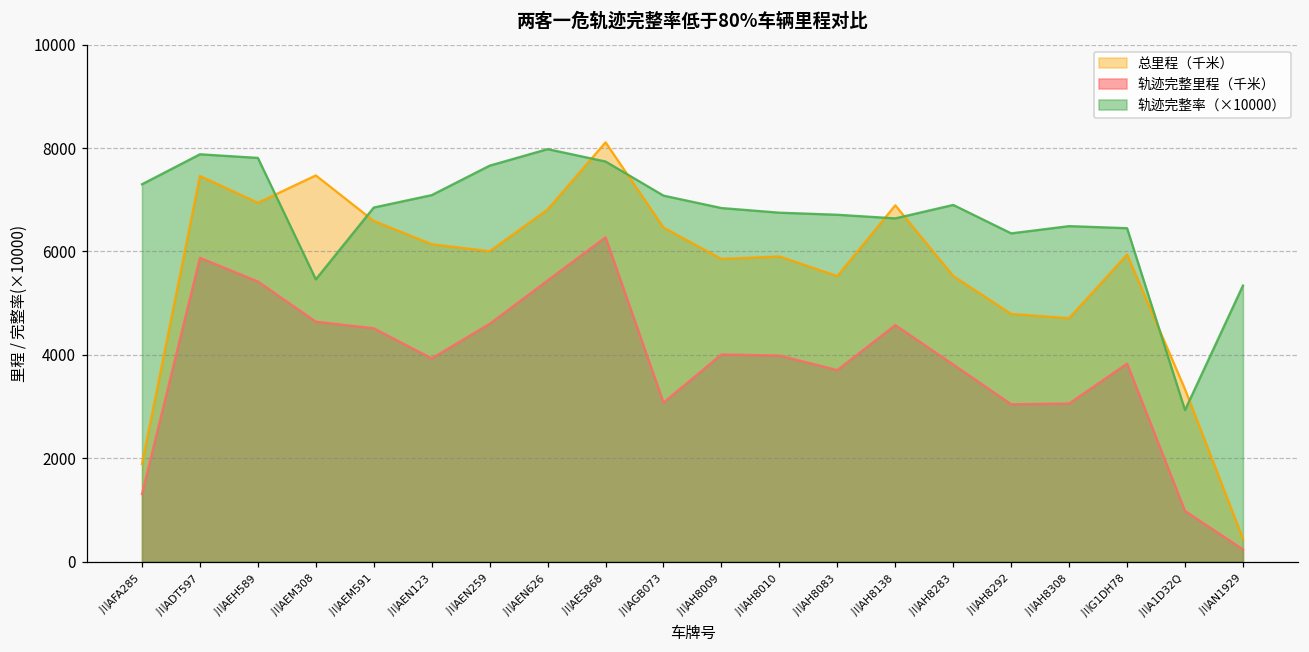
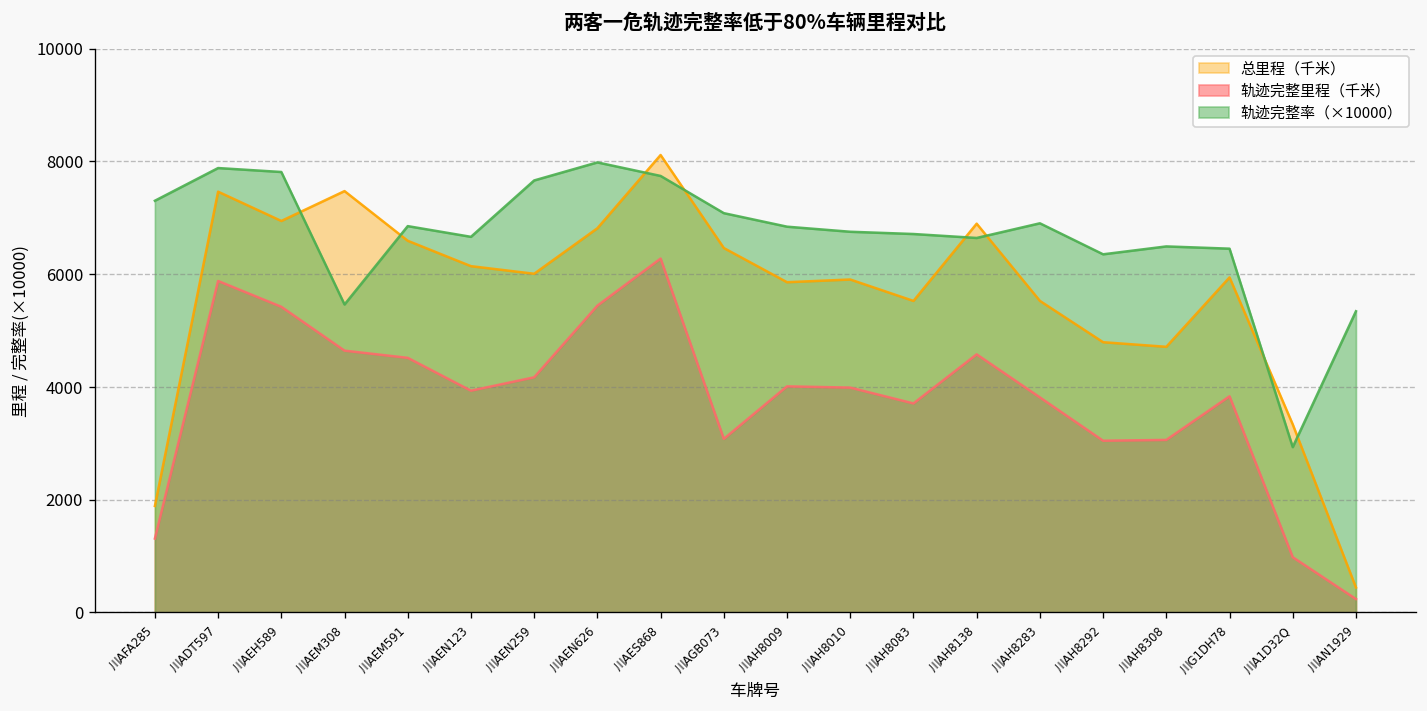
  {
    "总里程（千米）": {
      "川AFA285": 1900,
      "川ADT597": 7500,
      "川AEH589": 6900,
      "川AEM308": 7500,
      "川AEM591": 6600,
      "川AEN123": 6100,
      "川AEN259": 6000,
      "川AEN626": 6800,
      "川AES868": 8100,
      "川AGB073": 6500,
      "川AH8009": 5900,
      "川AH8010": 5900,
      "川AH8083": 5500,
      "川AH8138": 6900,
      "川AH8283": 5500,
      "川AH8292": 4800,
      "川AH8308": 4700,
      "川G1DH78": 5900,
      "川A1D32Q": 3300,
      "川AN1929": 400
    },
    "轨迹完整里程（千米）": {
      "川AFA285": 1300,
      "川ADT597": 5900,
      "川AEH589": 5400,
      "川AEM308": 4600,
      "川AEM591": 4500,
      "川AEN123": 3900,
-     "川AEN259": 4600,
+     "川AEN259": 4200,
      "川AEN626": 5400,
      "川AES868": 6300,
      "川AGB073": 3100,
      "川AH8009": 4000,
      "川AH8010": 4000,
      "川AH8083": 3700,
      "川AH8138": 4600,
      "川AH8283": 3800,
      "川AH8292": 3000,
      "川AH8308": 3100,
      "川G1DH78": 3800,
      "川A1D32Q": 1000,
      "川AN1929": 200
    },
    "轨迹完整率（×10000）": {
      "川AFA285": 7300,
      "川ADT597": 7900,
      "川AEH589": 7800,
      "川AEM308": 5500,
      "川AEM591": 6900,
-     "川AEN123": 7100,
+     "川AEN123": 6700,
      "川AEN259": 7700,
      "川AEN626": 8000,
      "川AES868": 7700,
      "川AGB073": 7100,
      "川AH8009": 6800,
      "川AH8010": 6800,
      "川AH8083": 6700,
      "川AH8138": 6600,
      "川AH8283": 6900,
      "川AH8292": 6400,
      "川AH8308": 6500,
      "川G1DH78": 6500,
      "川A1D32Q": 2900,
      "川AN1929": 5300
    }
  }
